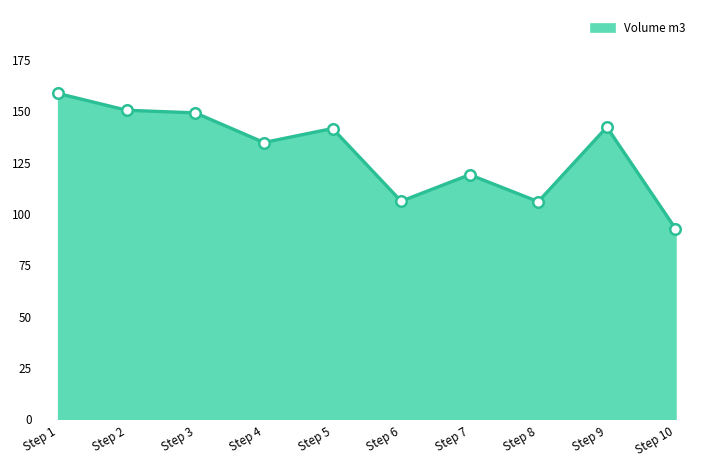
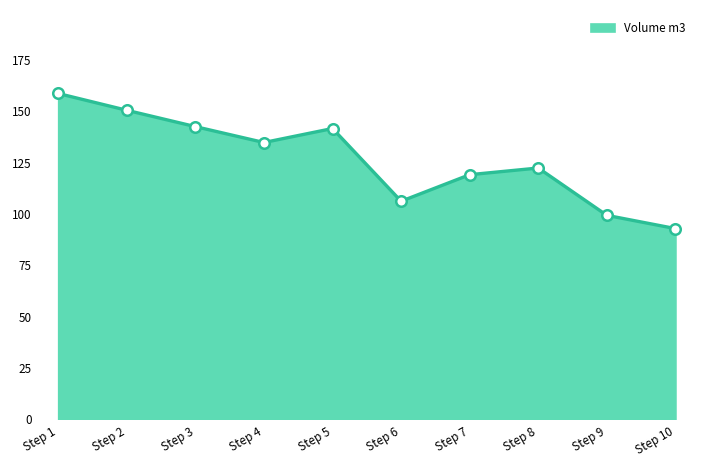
  {
    "Step 1": 159,
    "Step 2": 151,
-   "Step 3": 149,
+   "Step 3": 143,
    "Step 4": 135,
    "Step 5": 142,
    "Step 6": 106,
    "Step 7": 119,
-   "Step 8": 106,
-   "Step 9": 142,
+   "Step 8": 122,
+   "Step 9": 99,
    "Step 10": 93
  }
